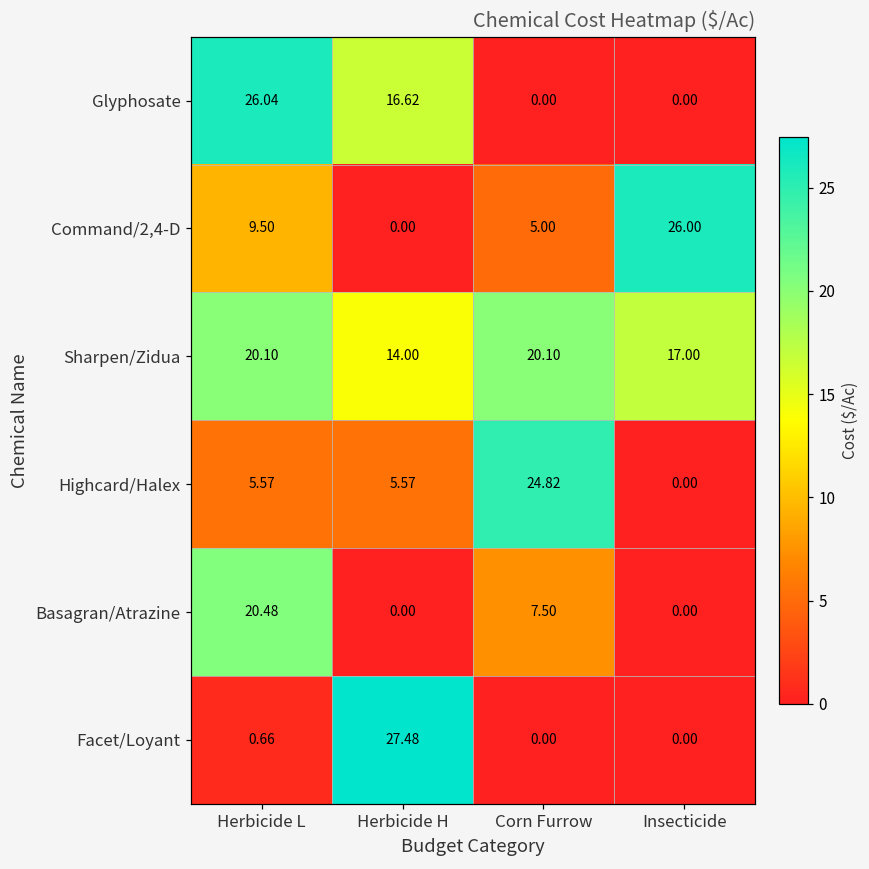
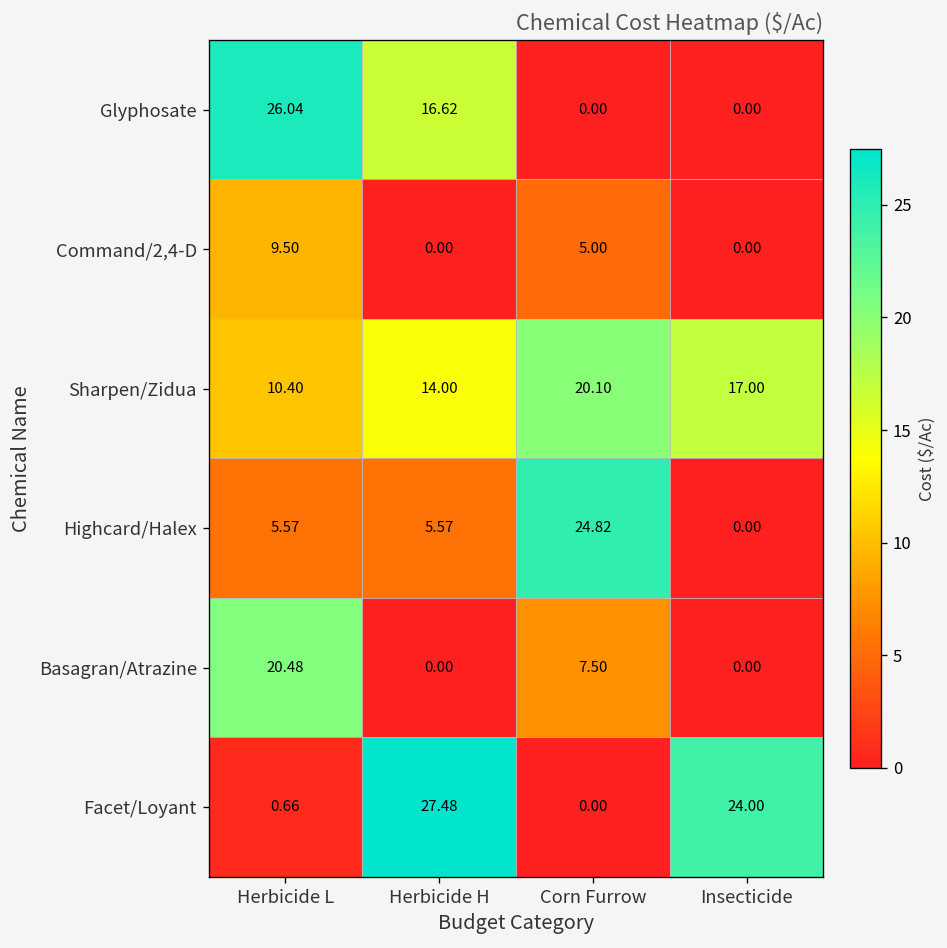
  {
    "Glyphosate": {
      "Herbicide L": 26.04,
      "Herbicide H": 16.62,
      "Corn Furrow": 0.00,
      "Insecticide": 0.00
    },
    "Command/2,4-D": {
      "Herbicide L": 9.50,
      "Herbicide H": 0.00,
      "Corn Furrow": 5.00,
-     "Insecticide": 26.00
+     "Insecticide": 0.00
    },
    "Sharpen/Zidua": {
-     "Herbicide L": 20.10,
+     "Herbicide L": 10.40,
      "Herbicide H": 14.00,
      "Corn Furrow": 20.10,
      "Insecticide": 17.00
    },
    "Highcard/Halex": {
      "Herbicide L": 5.57,
      "Herbicide H": 5.57,
      "Corn Furrow": 24.82,
      "Insecticide": 0.00
    },
    "Basagran/Atrazine": {
      "Herbicide L": 20.48,
      "Herbicide H": 0.00,
      "Corn Furrow": 7.50,
      "Insecticide": 0.00
    },
    "Facet/Loyant": {
      "Herbicide L": 0.66,
      "Herbicide H": 27.48,
      "Corn Furrow": 0.00,
-     "Insecticide": 0.00
+     "Insecticide": 24.00
    }
  }
